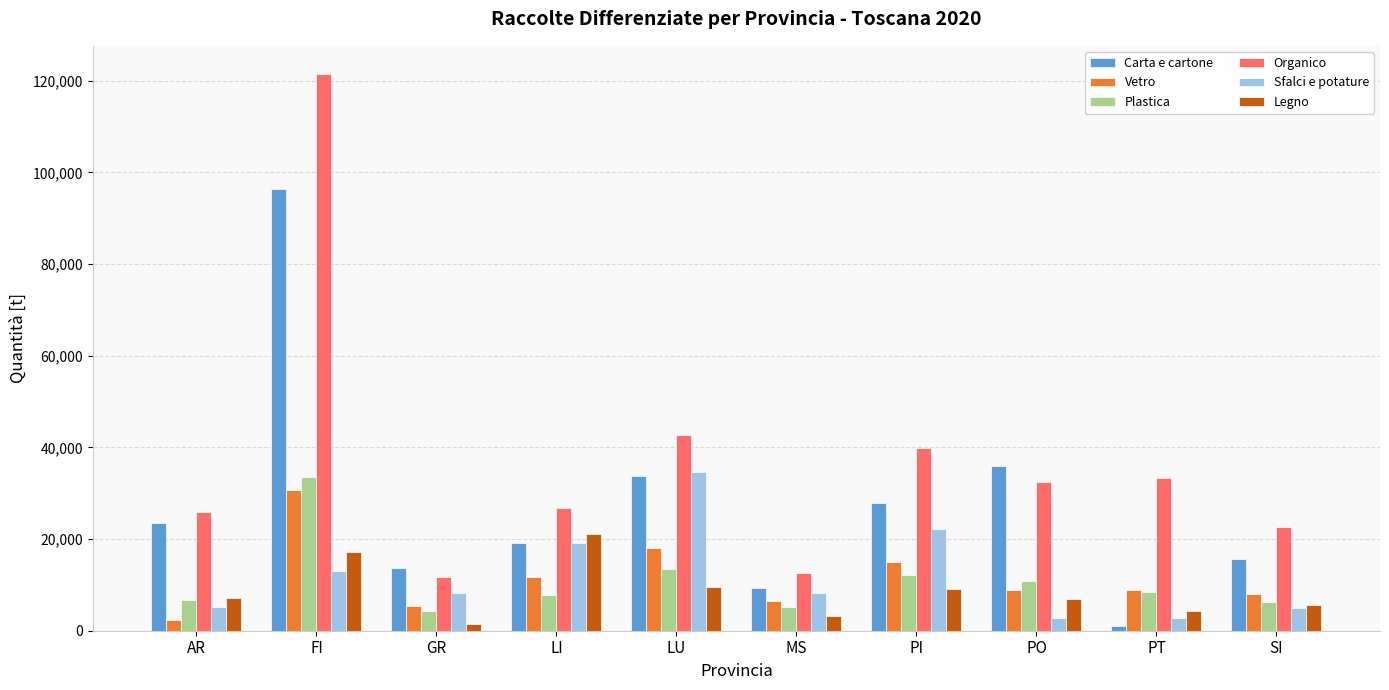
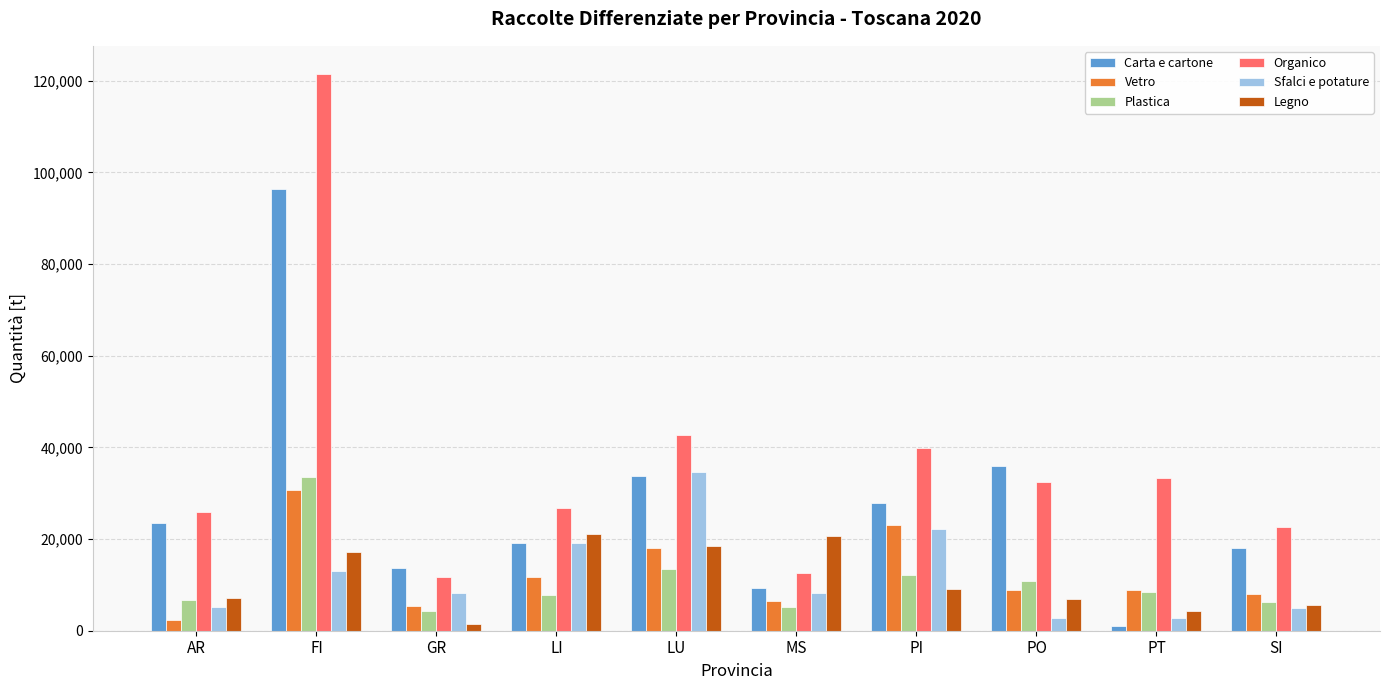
  {
    "Carta e cartone": {
      "AR": "23,000",
      "FI": "96,000",
      "GR": "14,000",
      "LI": "19,000",
      "LU": "34,000",
      "MS": "9,000",
      "PI": "28,000",
      "PO": "36,000",
      "PT": "1,000",
-     "SI": "16,000"
+     "SI": "18,000"
    },
    "Vetro": {
      "AR": "2,000",
      "FI": "31,000",
      "GR": "5,000",
      "LI": "12,000",
      "LU": "18,000",
      "MS": "6,000",
-     "PI": "15,000",
+     "PI": "23,000",
      "PO": "9,000",
      "PT": "9,000",
      "SI": "8,000"
    },
    "Plastica": {
      "AR": "7,000",
      "FI": "33,000",
      "GR": "4,000",
      "LI": "8,000",
      "LU": "13,000",
      "MS": "5,000",
      "PI": "12,000",
      "PO": "11,000",
      "PT": "8,000",
      "SI": "6,000"
    },
    "Organico": {
      "AR": "26,000",
      "FI": "122,000",
      "GR": "12,000",
      "LI": "27,000",
      "LU": "43,000",
      "MS": "13,000",
      "PI": "40,000",
      "PO": "32,000",
      "PT": "33,000",
      "SI": "23,000"
    },
    "Sfalci e potature": {
      "AR": "5,000",
      "FI": "13,000",
      "GR": "8,000",
      "LI": "19,000",
      "LU": "35,000",
      "MS": "8,000",
      "PI": "22,000",
      "PO": "3,000",
      "PT": "3,000",
      "SI": "5,000"
    },
    "Legno": {
      "AR": "7,000",
      "FI": "17,000",
      "GR": "1,000",
      "LI": "21,000",
-     "LU": "10,000",
-     "MS": "3,000",
+     "LU": "19,000",
+     "MS": "21,000",
      "PI": "9,000",
      "PO": "7,000",
      "PT": "4,000",
      "SI": "6,000"
    }
  }
